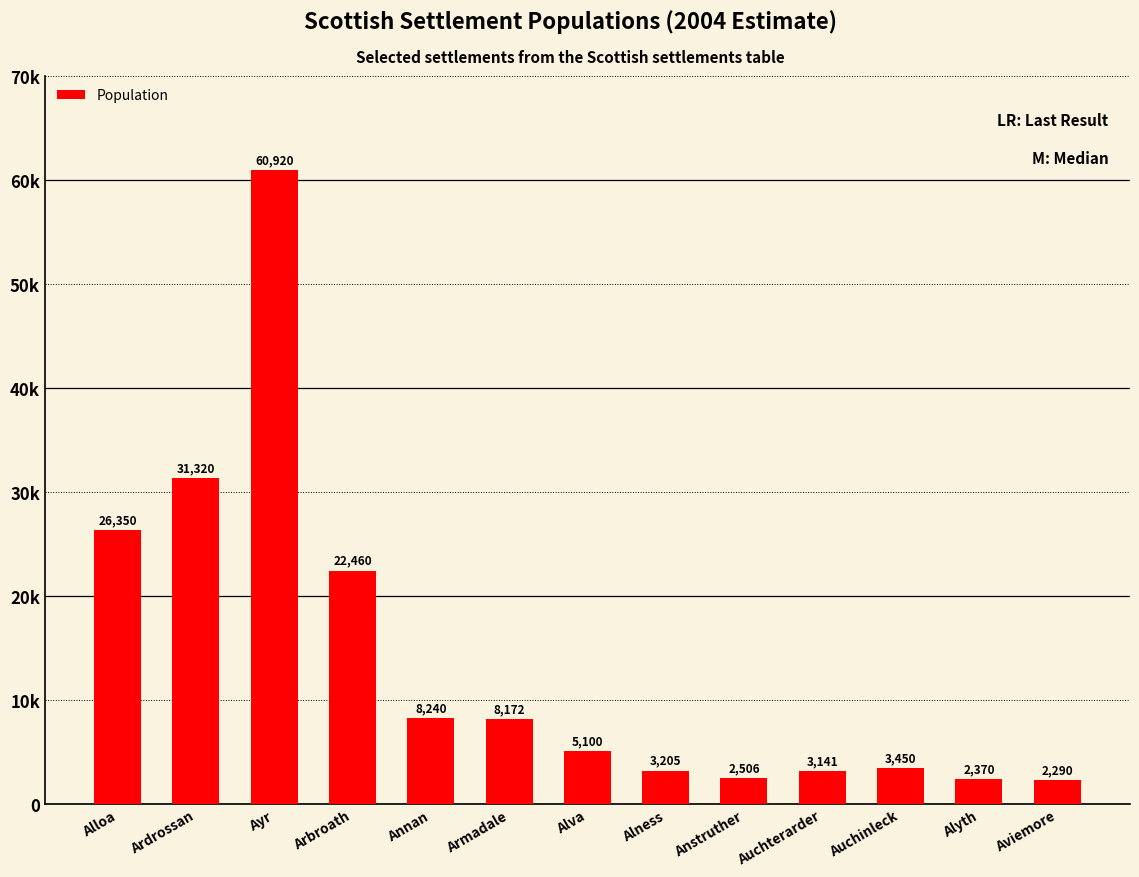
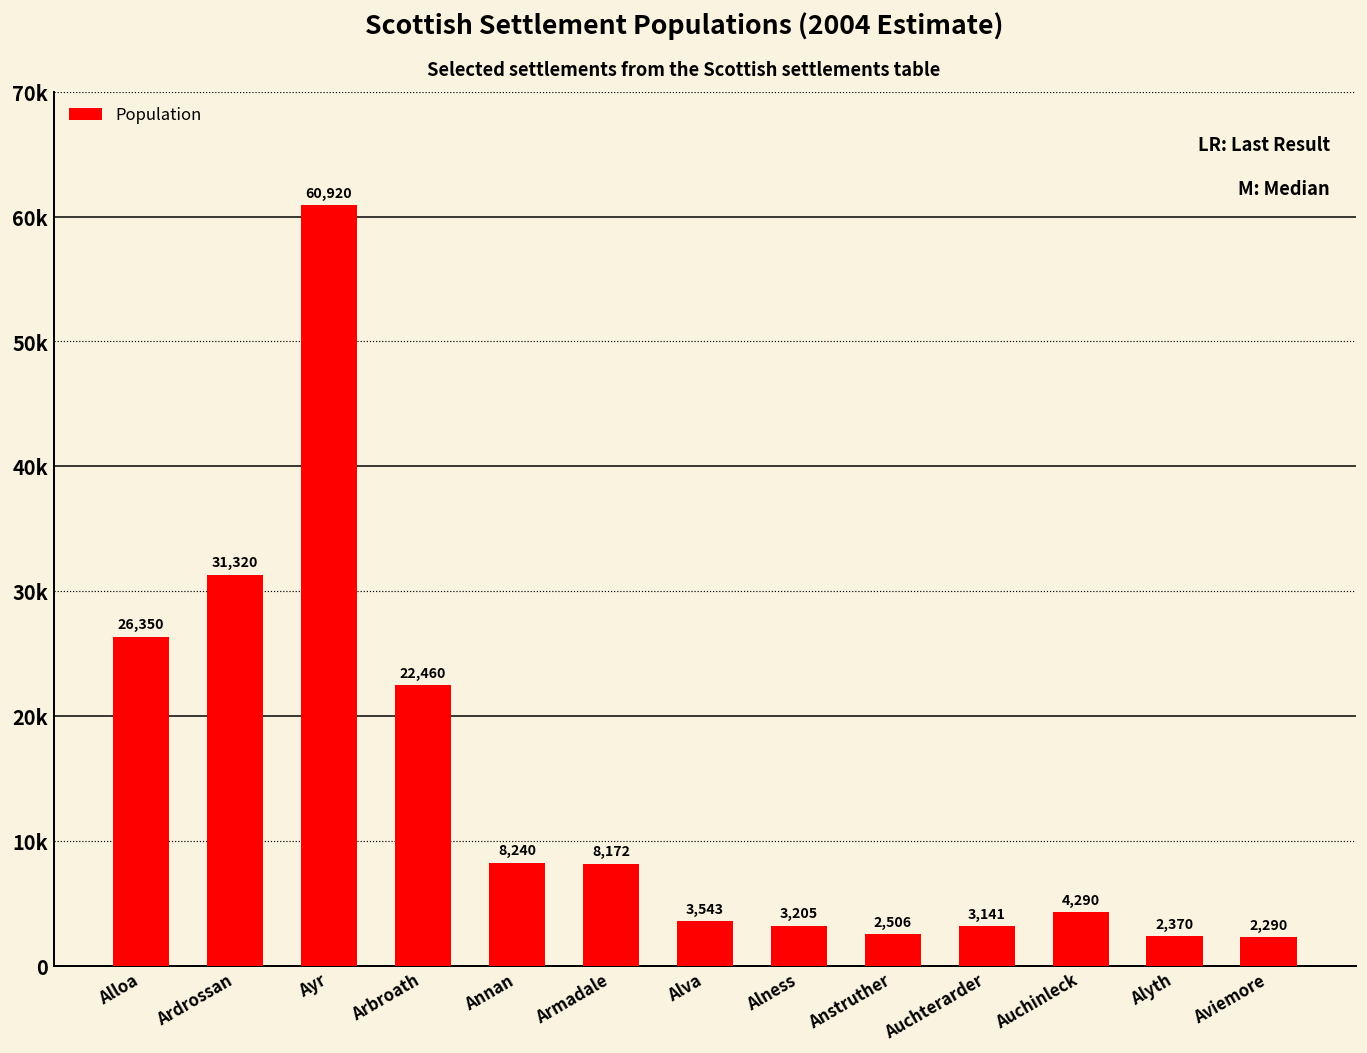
  {
    "Alloa": "26,350",
    "Ardrossan": "31,320",
    "Ayr": "60,920",
    "Arbroath": "22,460",
    "Annan": "8,240",
    "Armadale": "8,172",
-   "Alva": "5,100",
+   "Alva": "3,543",
    "Alness": "3,205",
    "Anstruther": "2,506",
    "Auchterarder": "3,141",
-   "Auchinleck": "3,450",
+   "Auchinleck": "4,290",
    "Alyth": "2,370",
    "Aviemore": "2,290"
  }
